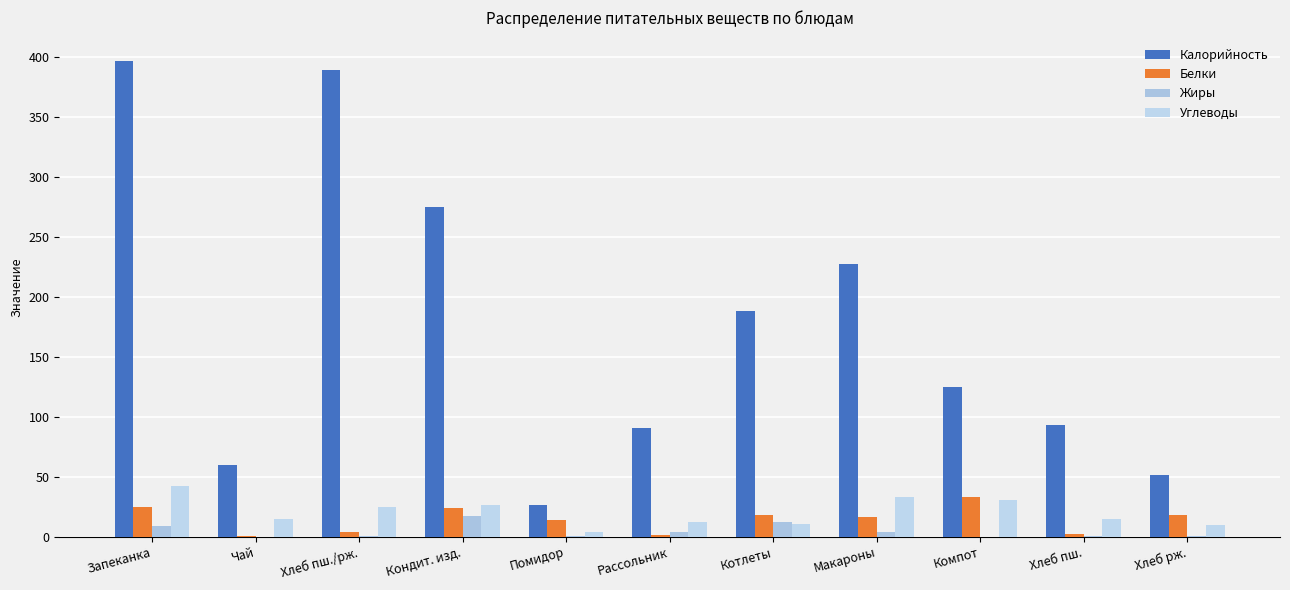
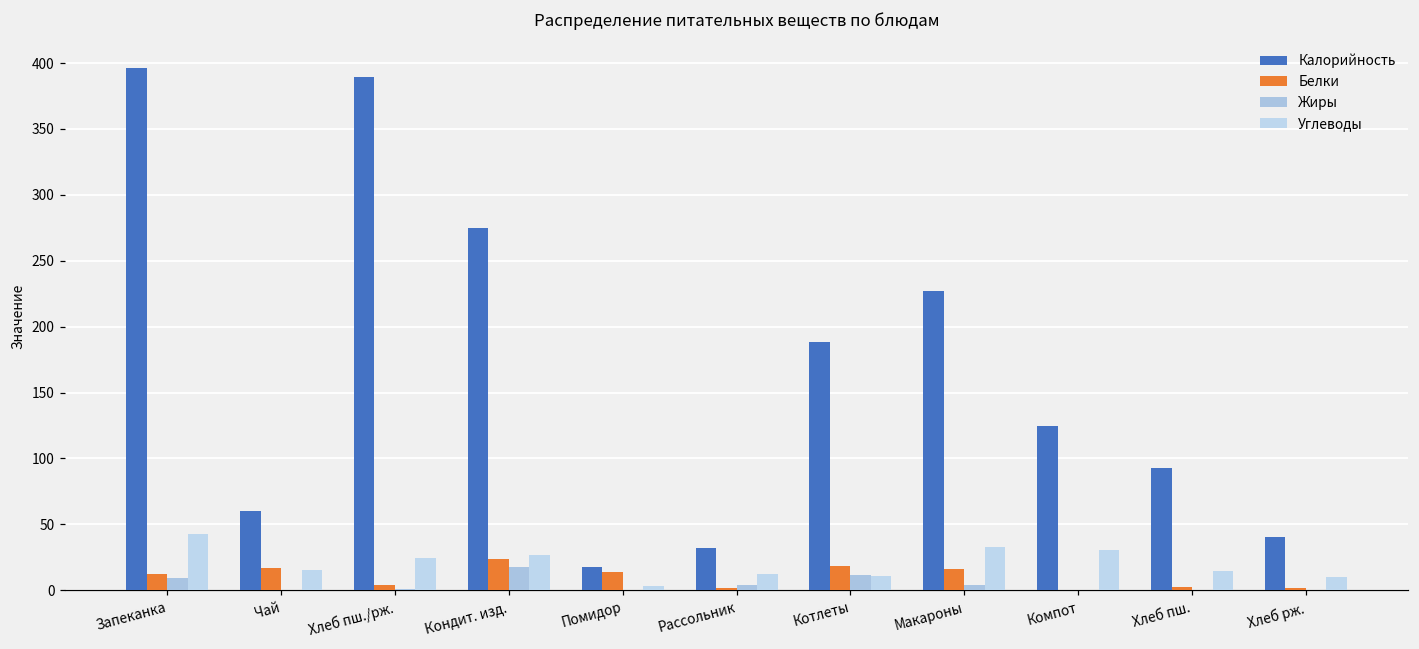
  {
    "Калорийность": {
      "Запеканка": 397,
      "Чай": 60,
      "Хлеб пш./рж.": 389,
      "Кондит. изд.": 275,
-     "Помидор": 26,
-     "Рассольник": 90,
+     "Помидор": 18,
+     "Рассольник": 32,
      "Котлеты": 188,
      "Макароны": 227,
      "Компот": 124,
      "Хлеб пш.": 93,
-     "Хлеб рж.": 51
+     "Хлеб рж.": 40
    },
    "Белки": {
-     "Запеканка": 25,
-     "Чай": 0,
+     "Запеканка": 12,
+     "Чай": 17,
      "Хлеб пш./рж.": 4,
      "Кондит. изд.": 24,
      "Помидор": 14,
      "Котлеты": 18,
      "Макароны": 16,
-     "Компот": 33,
+     "Компот": 0,
      "Хлеб пш.": 2,
-     "Хлеб рж.": 18
+     "Хлеб рж.": 2
    }
  }
